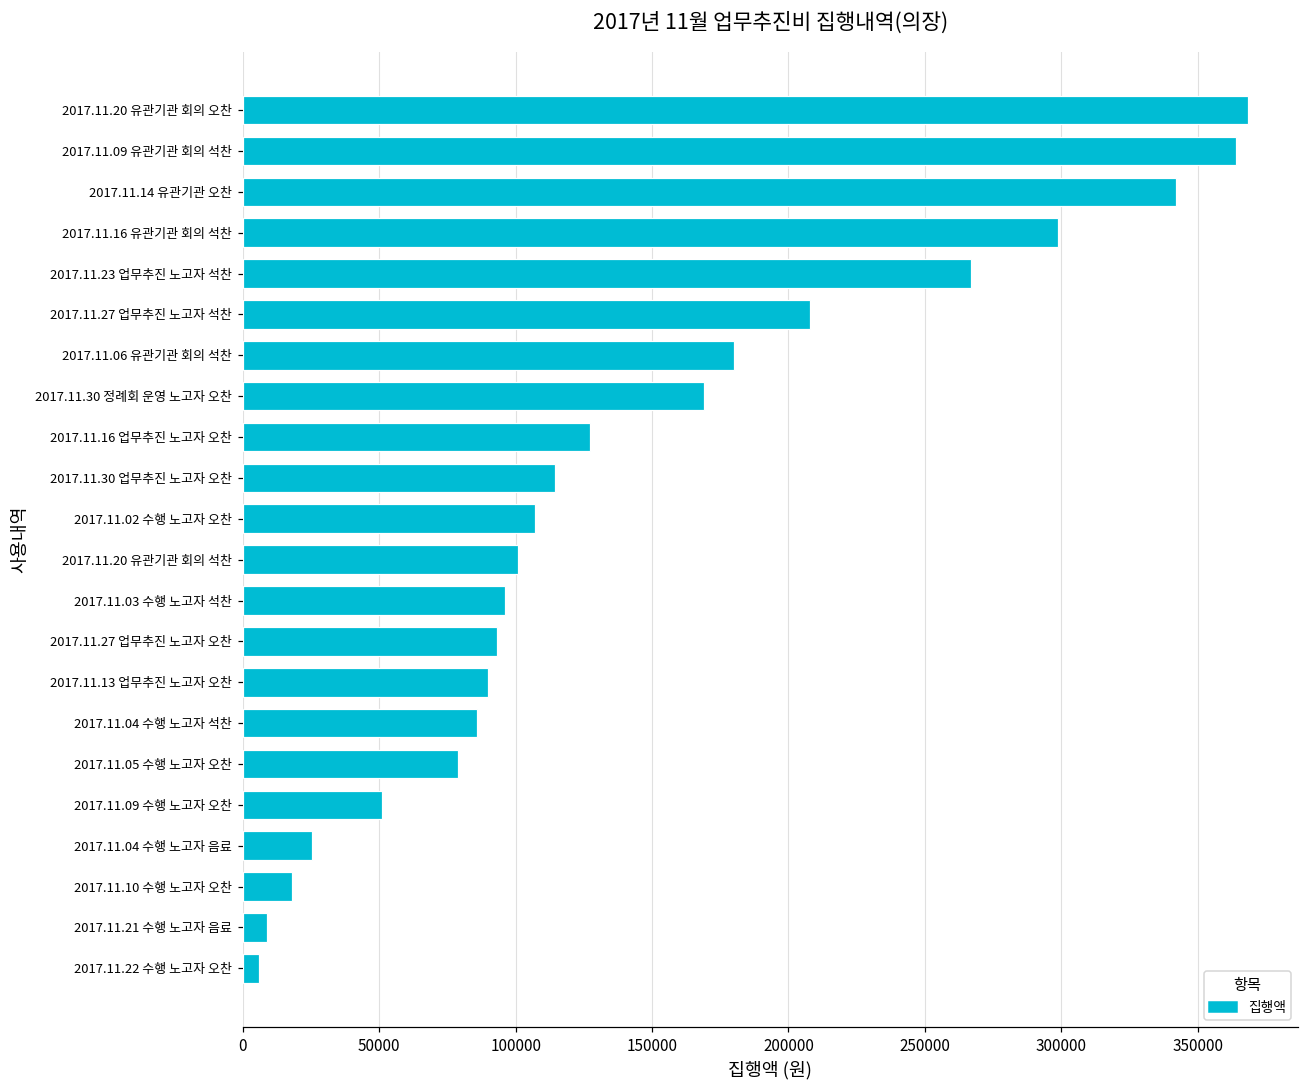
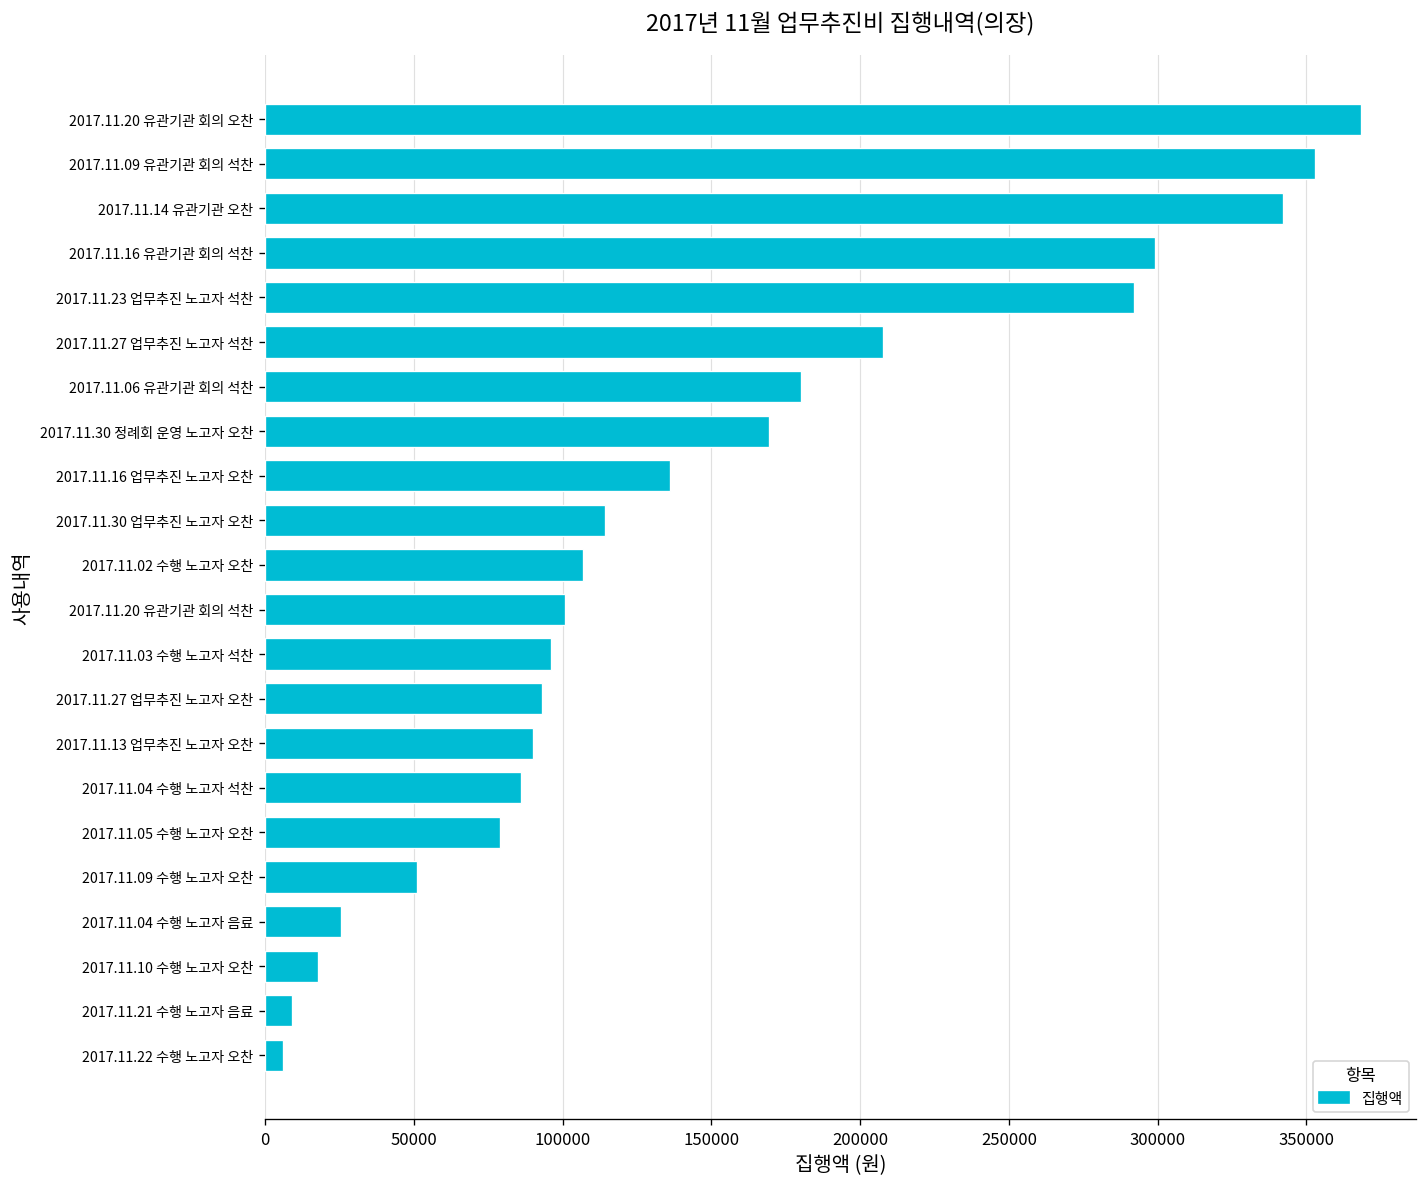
  {
    "2017.11.20 유관기관 회의 오찬": 368000,
-   "2017.11.09 유관기관 회의 석찬": 364000,
+   "2017.11.09 유관기관 회의 석찬": 353000,
    "2017.11.14 유관기관 오찬": 342000,
    "2017.11.16 유관기관 회의 석찬": 299000,
-   "2017.11.23 업무추진 노고자 석찬": 267000,
+   "2017.11.23 업무추진 노고자 석찬": 292000,
    "2017.11.27 업무추진 노고자 석찬": 208000,
    "2017.11.06 유관기관 회의 석찬": 180000,
    "2017.11.30 정례회 운영 노고자 오찬": 169000,
-   "2017.11.16 업무추진 노고자 오찬": 127000,
+   "2017.11.16 업무추진 노고자 오찬": 136000,
    "2017.11.30 업무추진 노고자 오찬": 114000,
    "2017.11.02 수행 노고자 오찬": 107000,
    "2017.11.20 유관기관 회의 석찬": 101000,
    "2017.11.03 수행 노고자 석찬": 96000,
    "2017.11.27 업무추진 노고자 오찬": 93000,
    "2017.11.13 업무추진 노고자 오찬": 90000,
    "2017.11.04 수행 노고자 석찬": 86000,
    "2017.11.05 수행 노고자 오찬": 79000,
    "2017.11.09 수행 노고자 오찬": 51000,
    "2017.11.04 수행 노고자 음료": 25000,
    "2017.11.10 수행 노고자 오찬": 18000,
    "2017.11.21 수행 노고자 음료": 9000,
    "2017.11.22 수행 노고자 오찬": 6000
  }
